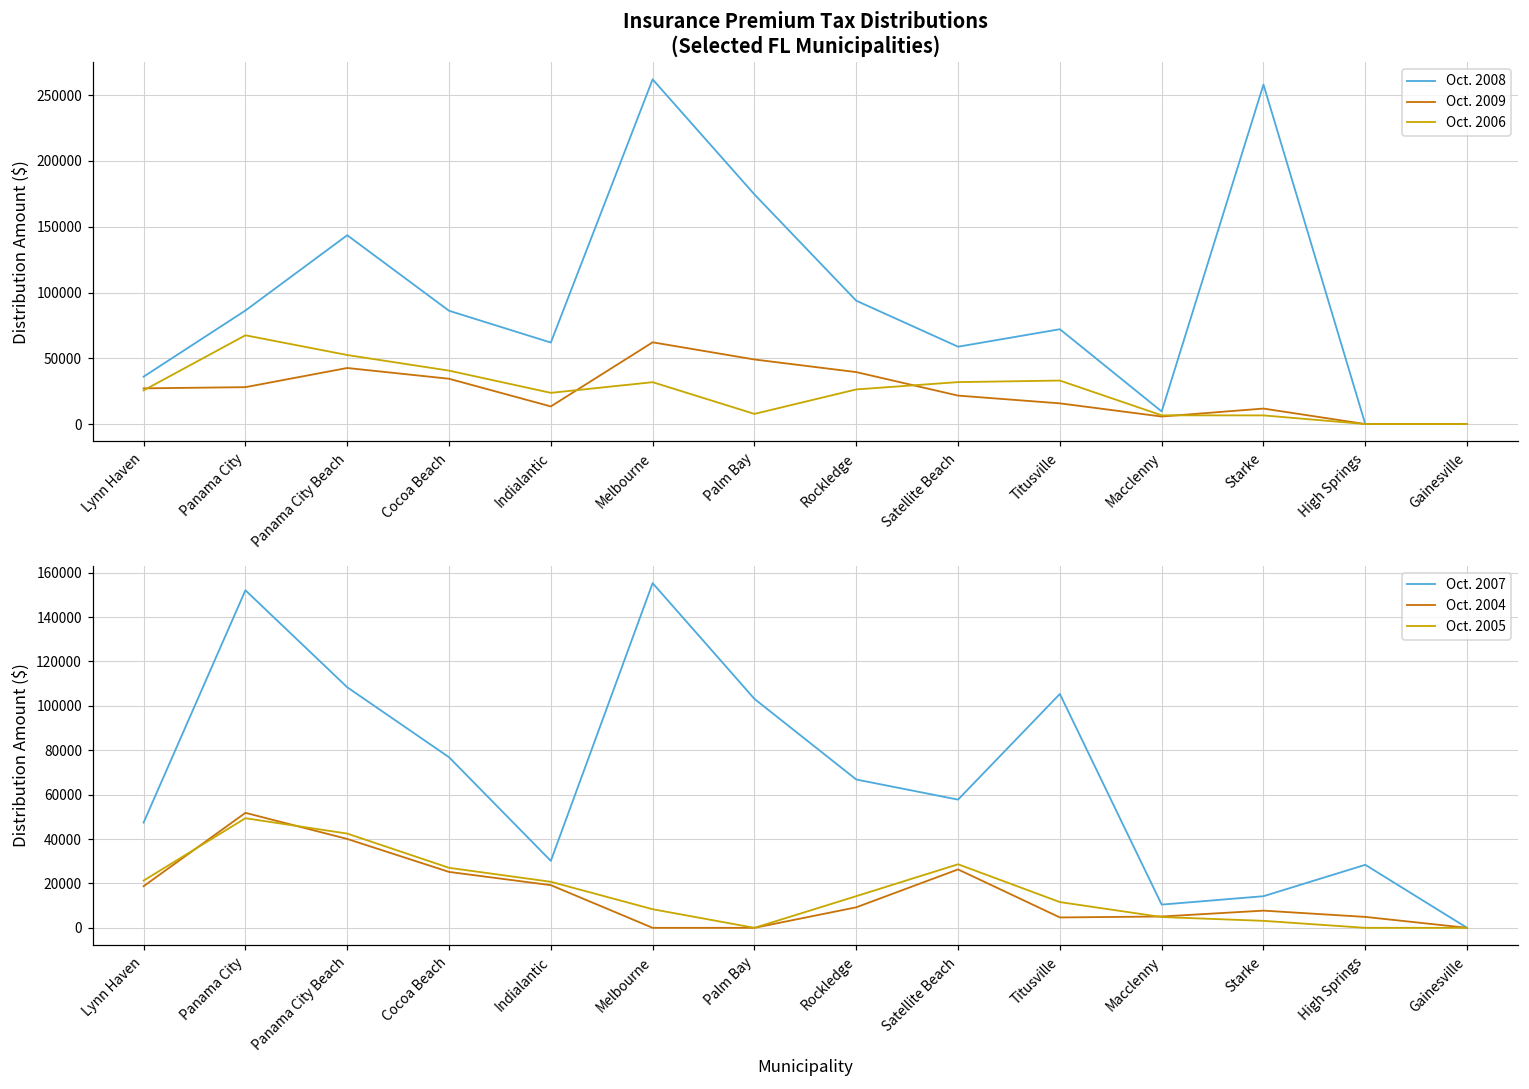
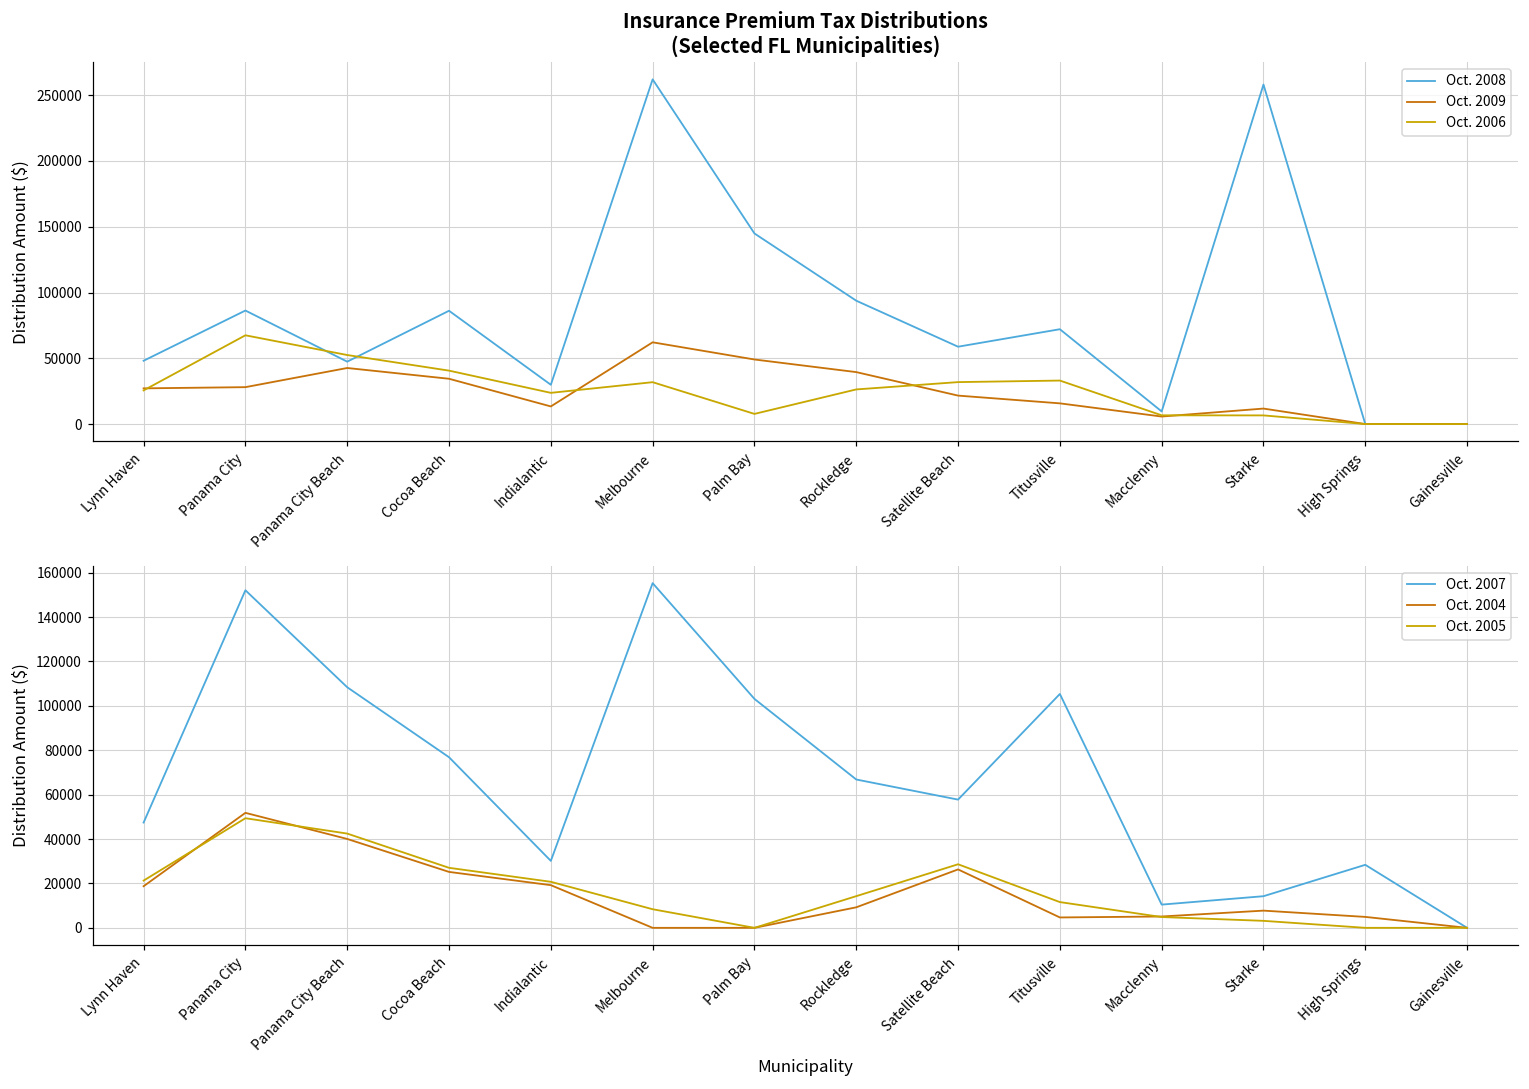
  {
    "Insurance Premium Tax Distributions (Selected FL Municipalities)": {
      "Oct. 2008": {
-       "Lynn Haven": 36000,
+       "Lynn Haven": 48000,
        "Panama City": 86000,
-       "Panama City Beach": 144000,
+       "Panama City Beach": 47000,
        "Cocoa Beach": 86000,
-       "Indialantic": 62000,
+       "Indialantic": 30000,
        "Melbourne": 262000,
-       "Palm Bay": 175000,
+       "Palm Bay": 145000,
        "Rockledge": 94000,
        "Satellite Beach": 59000,
        "Titusville": 72000,
        "Macclenny": 10000,
        "Starke": 258000
      }
    }
  }
